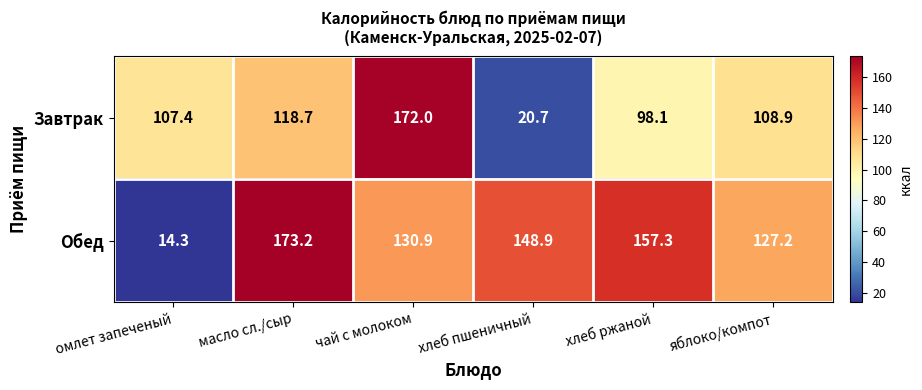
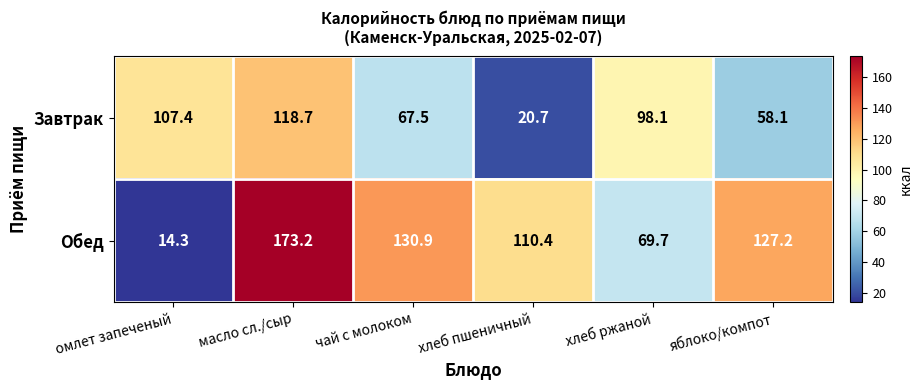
  {
    "Завтрак": {
      "омлет запеченый": 107.4,
      "масло сл./сыр": 118.7,
-     "чай с молоком": 172.0,
+     "чай с молоком": 67.5,
      "хлеб пшеничный": 20.7,
      "хлеб ржаной": 98.1,
-     "яблоко/компот": 108.9
+     "яблоко/компот": 58.1
    },
    "Обед": {
      "омлет запеченый": 14.3,
      "масло сл./сыр": 173.2,
      "чай с молоком": 130.9,
-     "хлеб пшеничный": 148.9,
-     "хлеб ржаной": 157.3,
+     "хлеб пшеничный": 110.4,
+     "хлеб ржаной": 69.7,
      "яблоко/компот": 127.2
    }
  }
